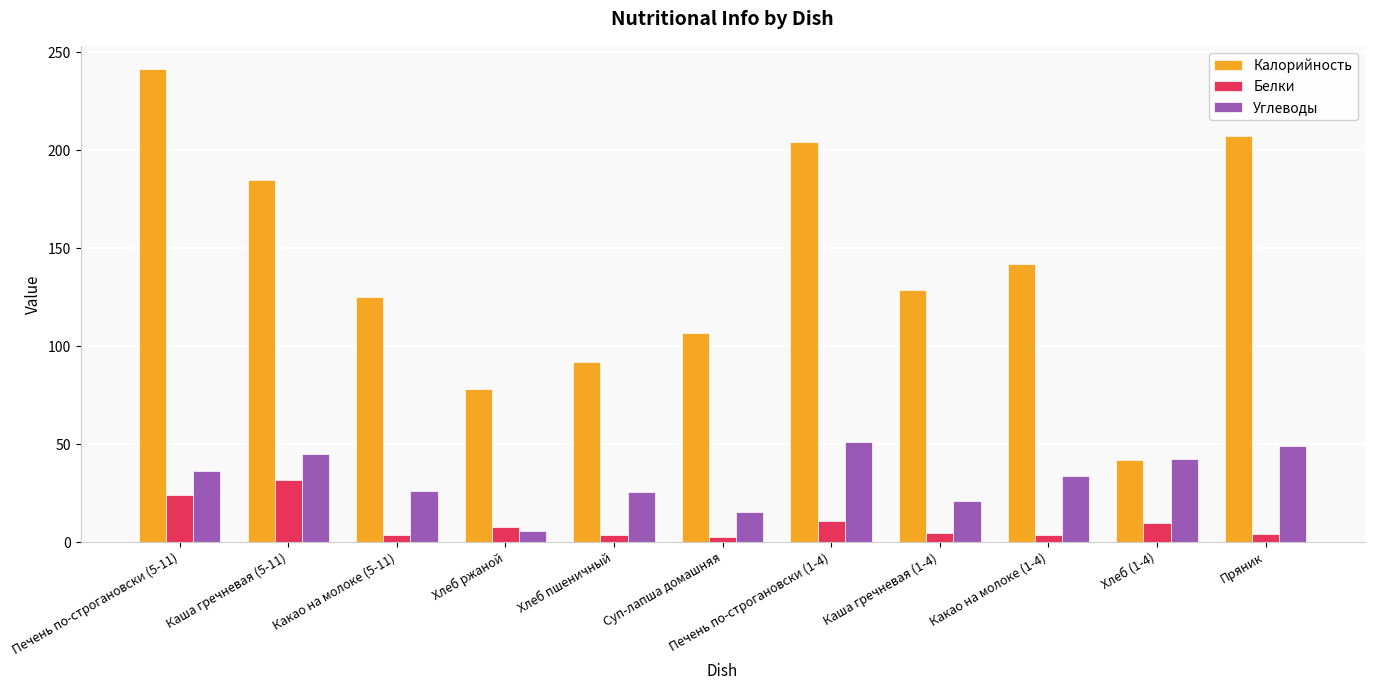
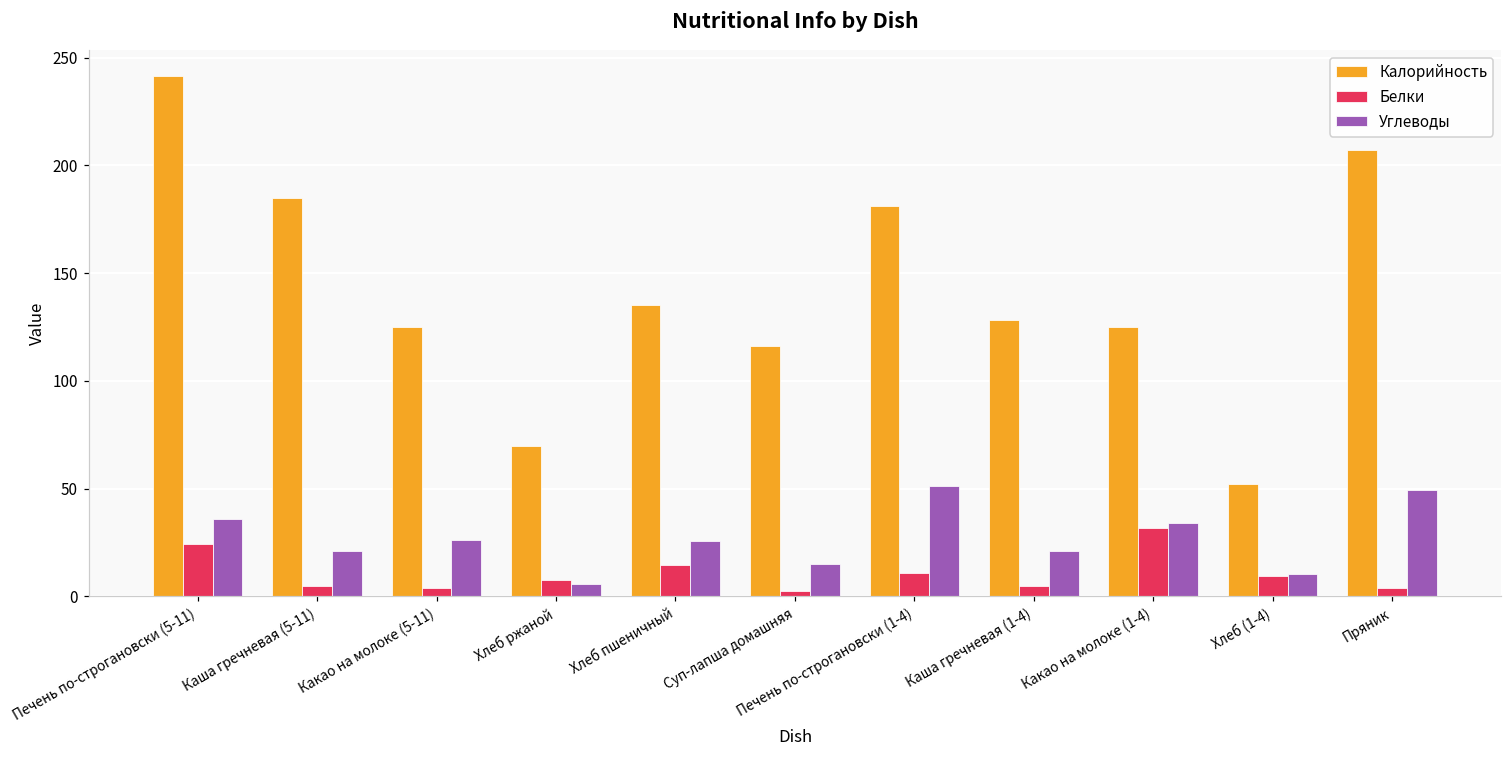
  {
    "Калорийность": {
      "Печень по-строгановски (5-11)": 241,
      "Каша гречневая (5-11)": 185,
      "Какао на молоке (5-11)": 125,
-     "Хлеб ржаной": 78,
-     "Хлеб пшеничный": 92,
-     "Суп-лапша домашняя": 107,
-     "Печень по-строгановски (1-4)": 204,
+     "Хлеб ржаной": 70,
+     "Хлеб пшеничный": 135,
+     "Суп-лапша домашняя": 116,
+     "Печень по-строгановски (1-4)": 181,
      "Каша гречневая (1-4)": 128,
-     "Какао на молоке (1-4)": 142,
-     "Хлеб (1-4)": 42,
+     "Какао на молоке (1-4)": 125,
+     "Хлеб (1-4)": 52,
      "Пряник": 207
    },
    "Белки": {
      "Печень по-строгановски (5-11)": 24,
-     "Каша гречневая (5-11)": 32,
+     "Каша гречневая (5-11)": 5,
      "Какао на молоке (5-11)": 4,
      "Хлеб ржаной": 8,
-     "Хлеб пшеничный": 4,
+     "Хлеб пшеничный": 14,
      "Суп-лапша домашняя": 3,
      "Печень по-строгановски (1-4)": 11,
      "Каша гречневая (1-4)": 5,
-     "Какао на молоке (1-4)": 4,
+     "Какао на молоке (1-4)": 32,
      "Хлеб (1-4)": 10,
      "Пряник": 4
    },
    "Углеводы": {
      "Печень по-строгановски (5-11)": 36,
-     "Каша гречневая (5-11)": 45,
+     "Каша гречневая (5-11)": 21,
      "Какао на молоке (5-11)": 26,
      "Хлеб ржаной": 6,
      "Хлеб пшеничный": 26,
      "Суп-лапша домашняя": 15,
      "Печень по-строгановски (1-4)": 51,
      "Каша гречневая (1-4)": 21,
      "Какао на молоке (1-4)": 34,
-     "Хлеб (1-4)": 43,
+     "Хлеб (1-4)": 10,
      "Пряник": 49
    }
  }
